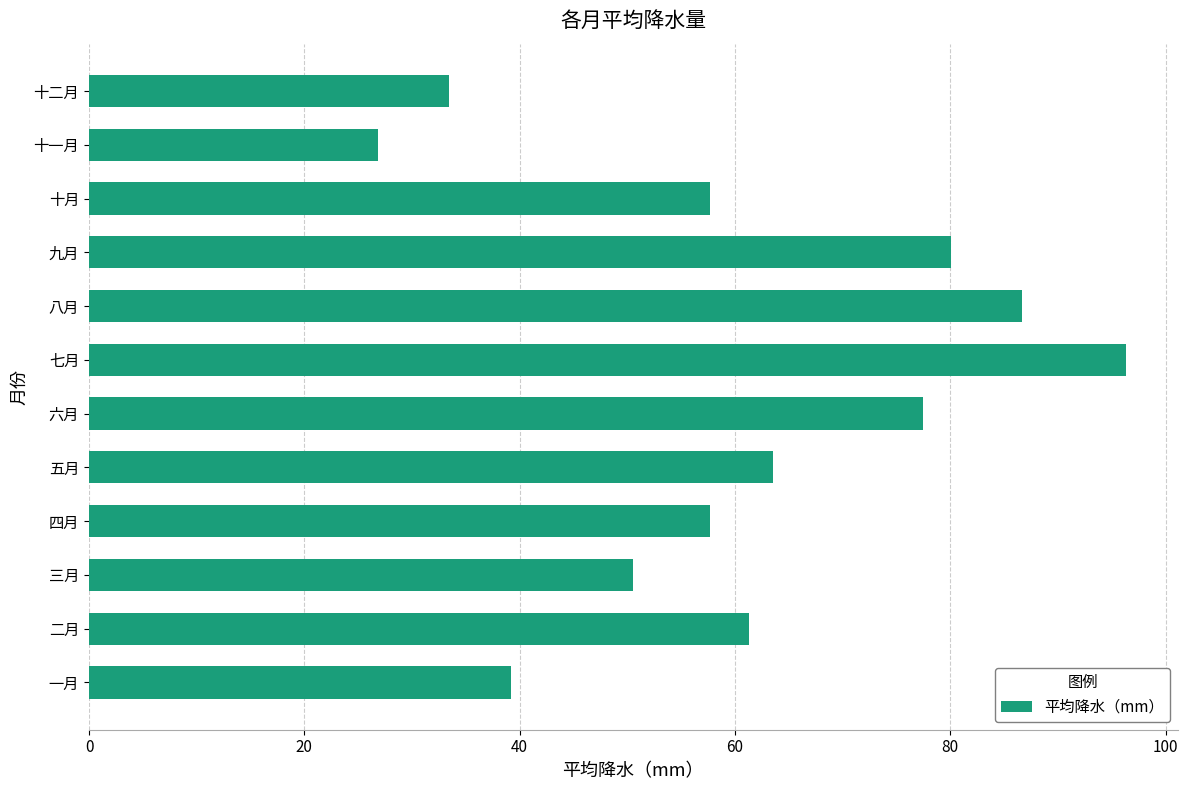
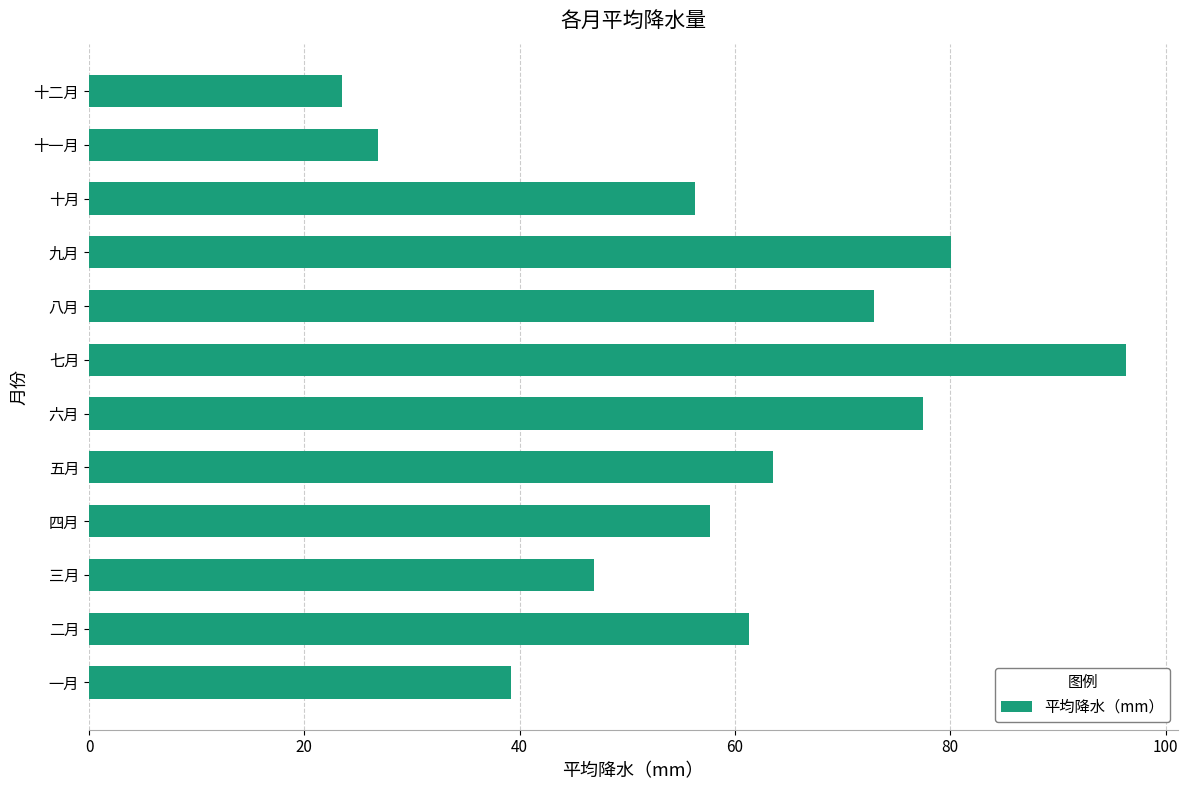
  {
-   "十二月": 33.4,
+   "十二月": 23.5,
    "十一月": 26.8,
-   "十月": 57.7,
+   "十月": 56.3,
    "九月": 80.1,
-   "八月": 86.7,
+   "八月": 72.9,
    "七月": 96.3,
    "六月": 77.5,
    "五月": 63.5,
    "四月": 57.7,
-   "三月": 50.5,
+   "三月": 46.9,
    "二月": 61.3,
    "一月": 39.2
  }
